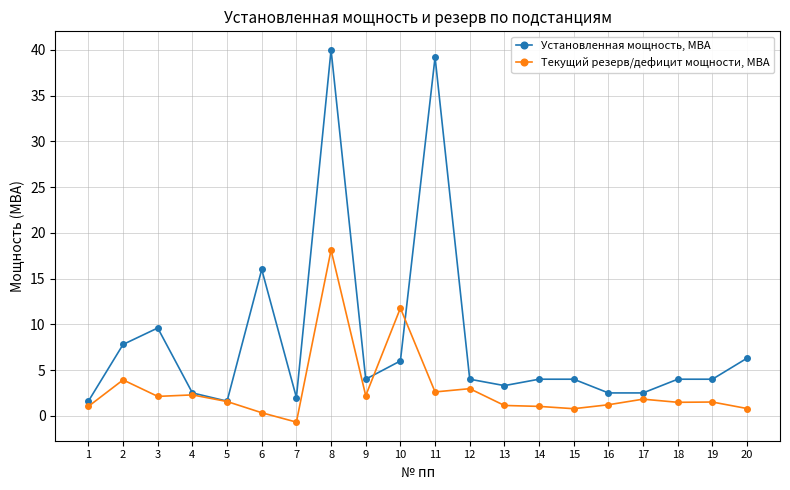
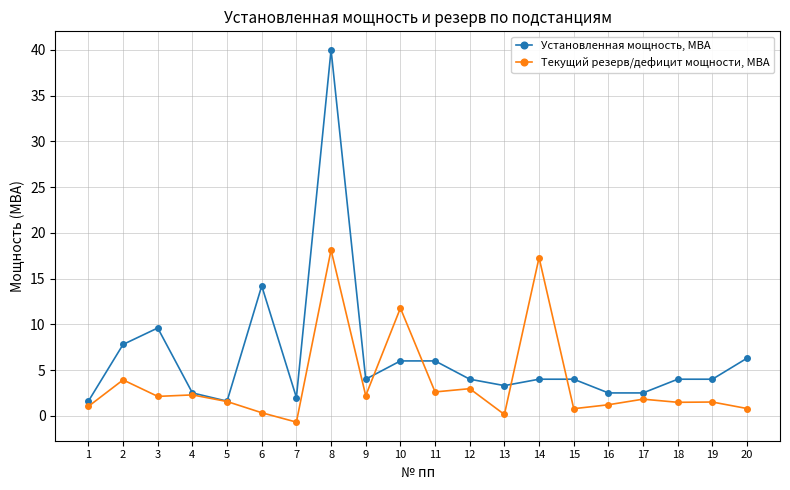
  {
    "Установленная мощность, МВА": {
      "1": 2,
      "2": 8,
      "3": 10,
-     "6": 16,
+     "6": 14,
      "7": 2,
      "8": 40,
      "9": 4,
      "10": 6,
-     "11": 39,
+     "11": 6,
      "12": 4,
      "13": 3,
      "14": 4,
      "15": 4,
      "16": 3,
      "17": 3,
      "18": 4,
      "19": 4,
      "20": 6
    },
    "Текущий резерв/дефицит мощности, МВА": {
      "1": 1,
      "2": 4,
      "3": 2,
      "6": 0,
      "7": -1,
      "8": 18,
      "9": 2,
      "10": 12,
      "11": 3,
      "12": 3,
-     "13": 1,
-     "14": 1,
+     "13": 0,
+     "14": 17,
      "15": 1,
      "16": 1,
      "17": 2,
      "18": 1,
      "19": 2,
      "20": 1
    }
  }
